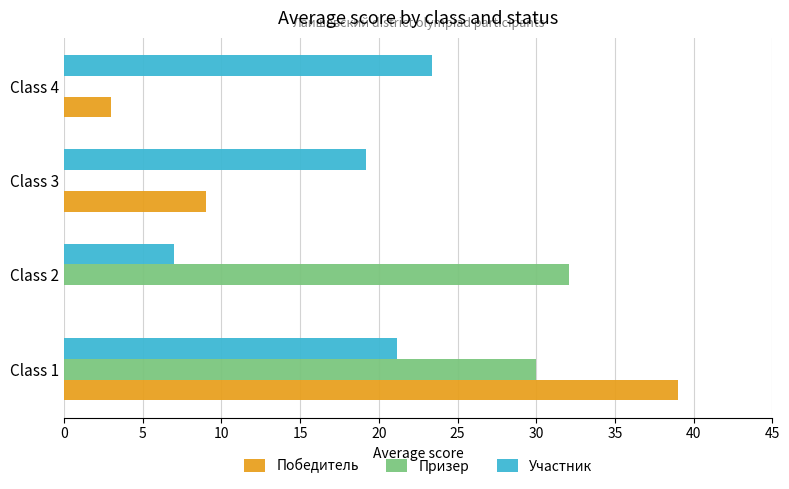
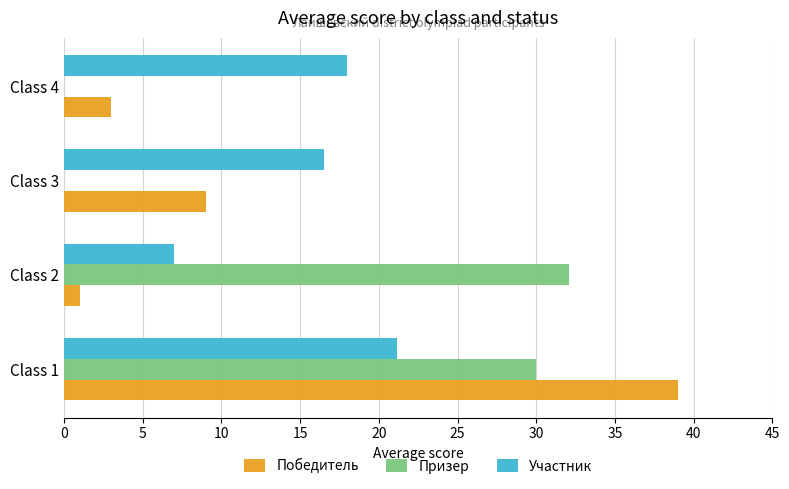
  {
    "Победитель": {
      "Class 4": 3,
      "Class 3": 9,
-     "Class 2": 0,
+     "Class 2": 1,
      "Class 1": 39
    },
    "Призер": {
      "Class 4": 0.0,
      "Class 3": 0.0,
      "Class 2": 32.1,
      "Class 1": 30.0
    },
    "Участник": {
-     "Class 4": 23.4,
-     "Class 3": 19.2,
+     "Class 4": 18.0,
+     "Class 3": 16.5,
      "Class 2": 7.0,
      "Class 1": 21.1
    }
  }
